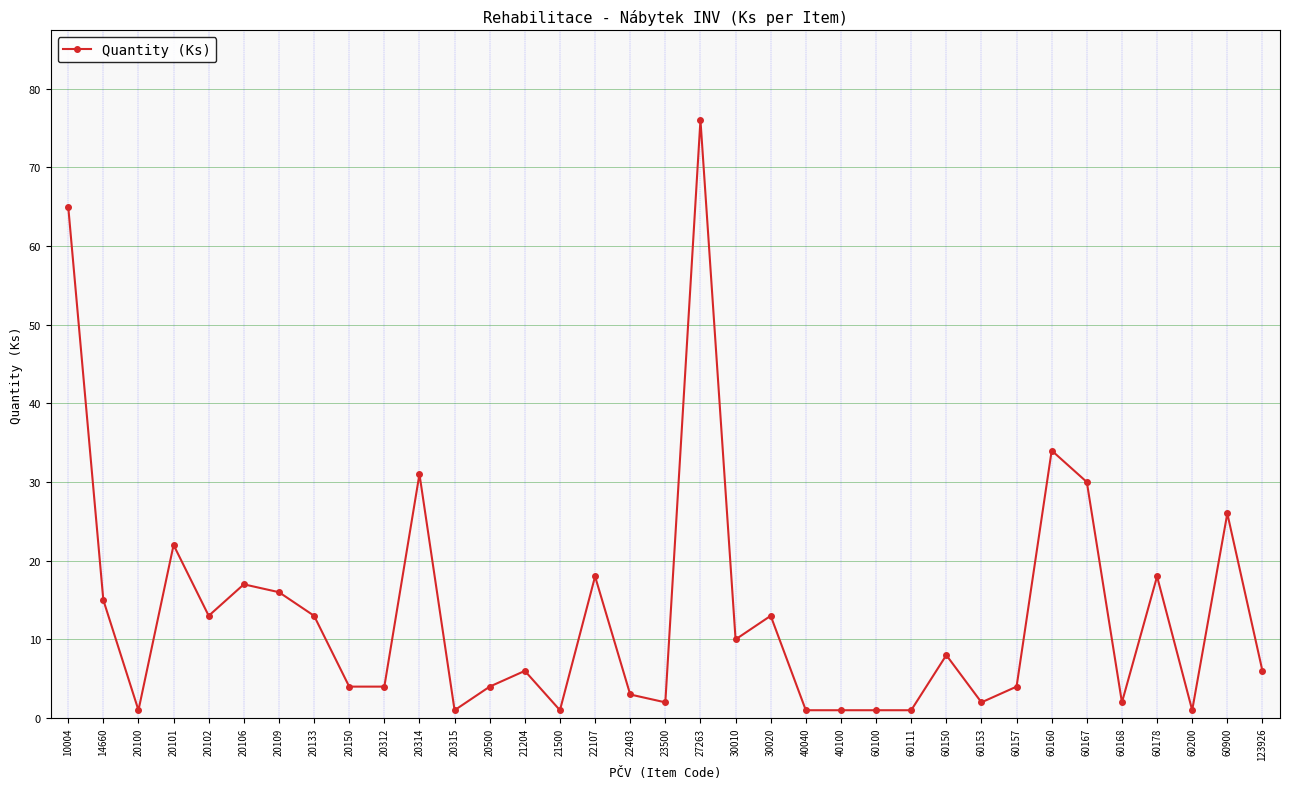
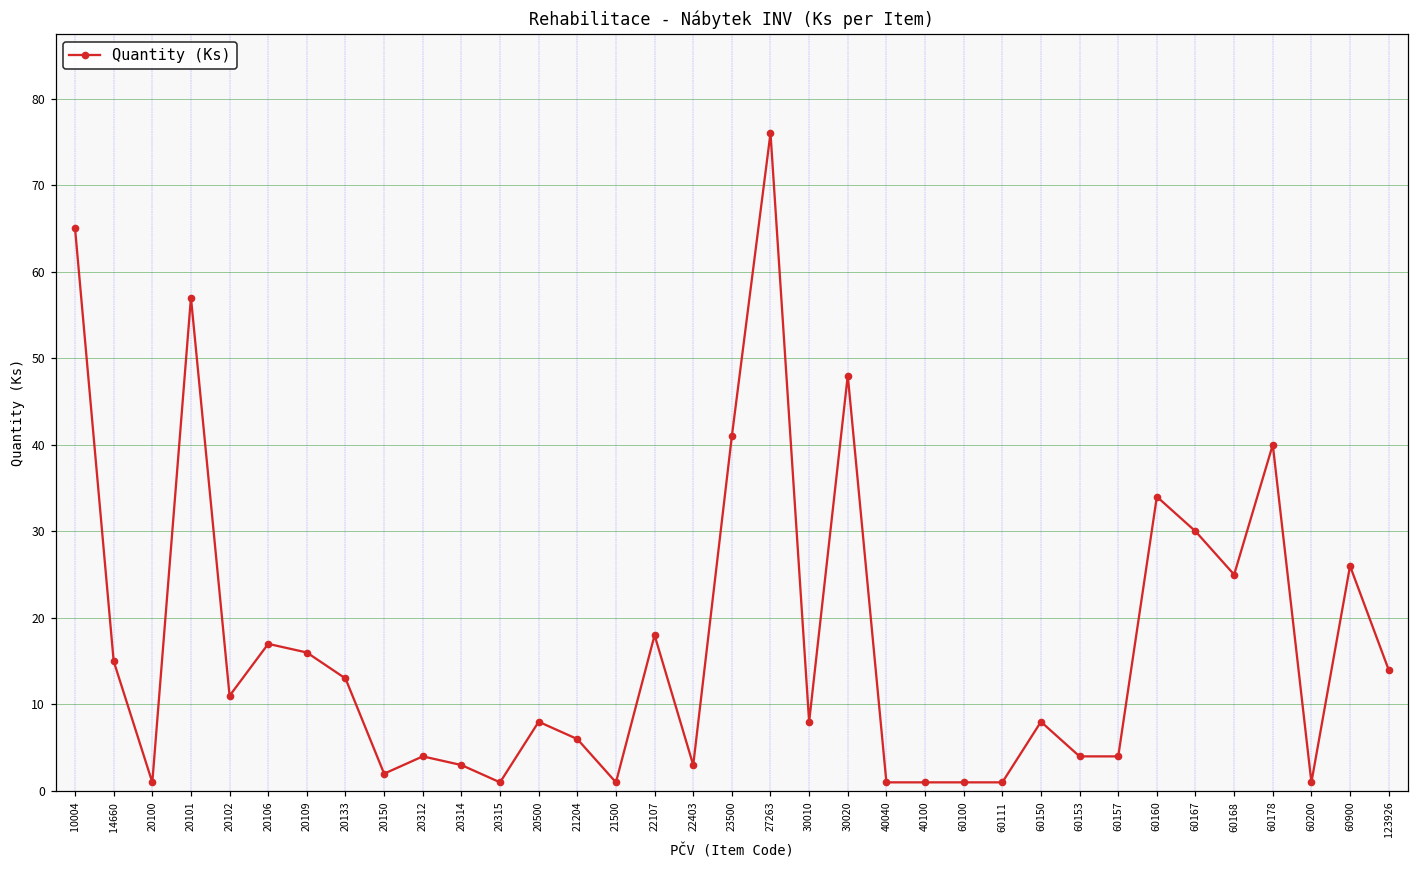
  {
    "10004": 65,
    "14660": 15,
    "20100": 1,
-   "20101": 22,
-   "20102": 13,
+   "20101": 57,
+   "20102": 11,
    "20106": 17,
    "20109": 16,
    "20133": 13,
-   "20150": 4,
+   "20150": 2,
    "20312": 4,
-   "20314": 31,
+   "20314": 3,
    "20315": 1,
-   "20500": 4,
+   "20500": 8,
    "21204": 6,
    "21500": 1,
    "22107": 18,
    "22403": 3,
-   "23500": 2,
+   "23500": 41,
    "27263": 76,
-   "30010": 10,
-   "30020": 13,
+   "30010": 8,
+   "30020": 48,
    "40040": 1,
    "40100": 1,
    "60100": 1,
    "60111": 1,
    "60150": 8,
-   "60153": 2,
+   "60153": 4,
    "60157": 4,
    "60160": 34,
    "60167": 30,
-   "60168": 2,
-   "60178": 18,
+   "60168": 25,
+   "60178": 40,
    "60200": 1,
    "60900": 26,
-   "123926": 6
+   "123926": 14
  }
